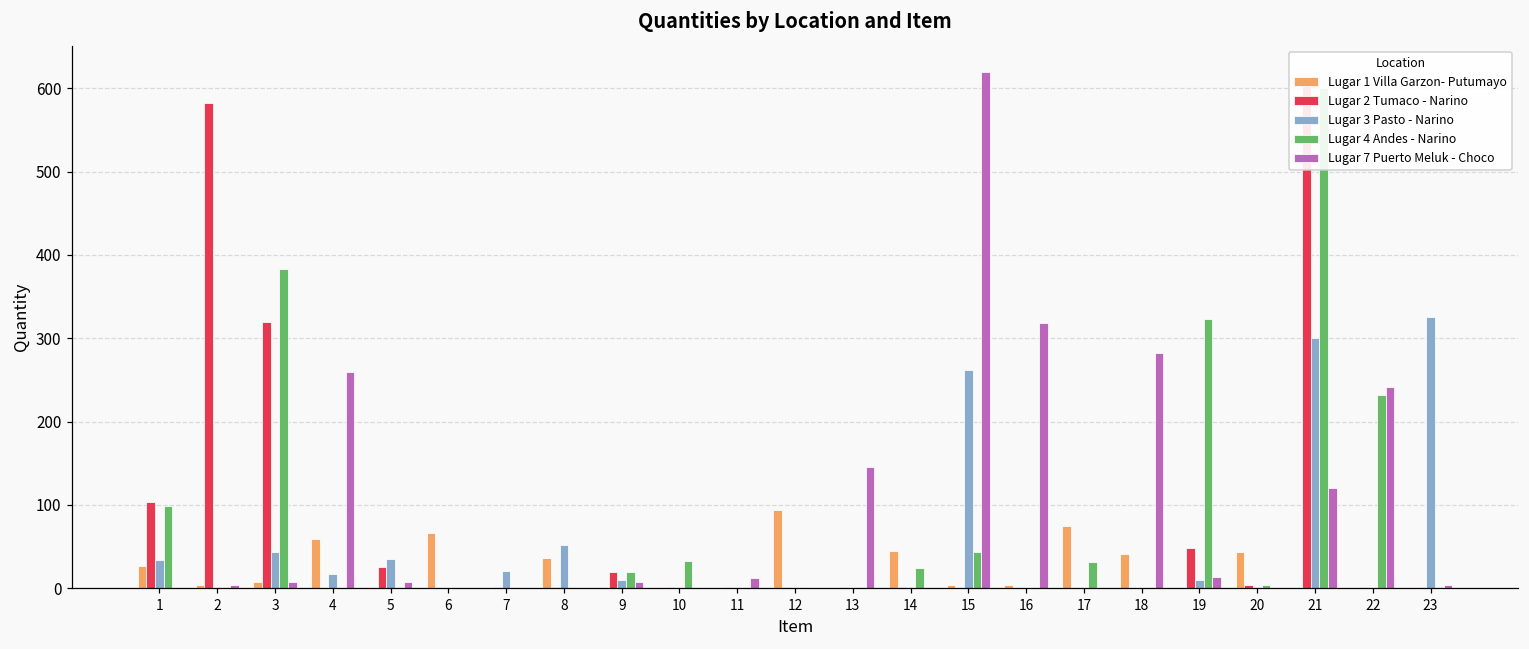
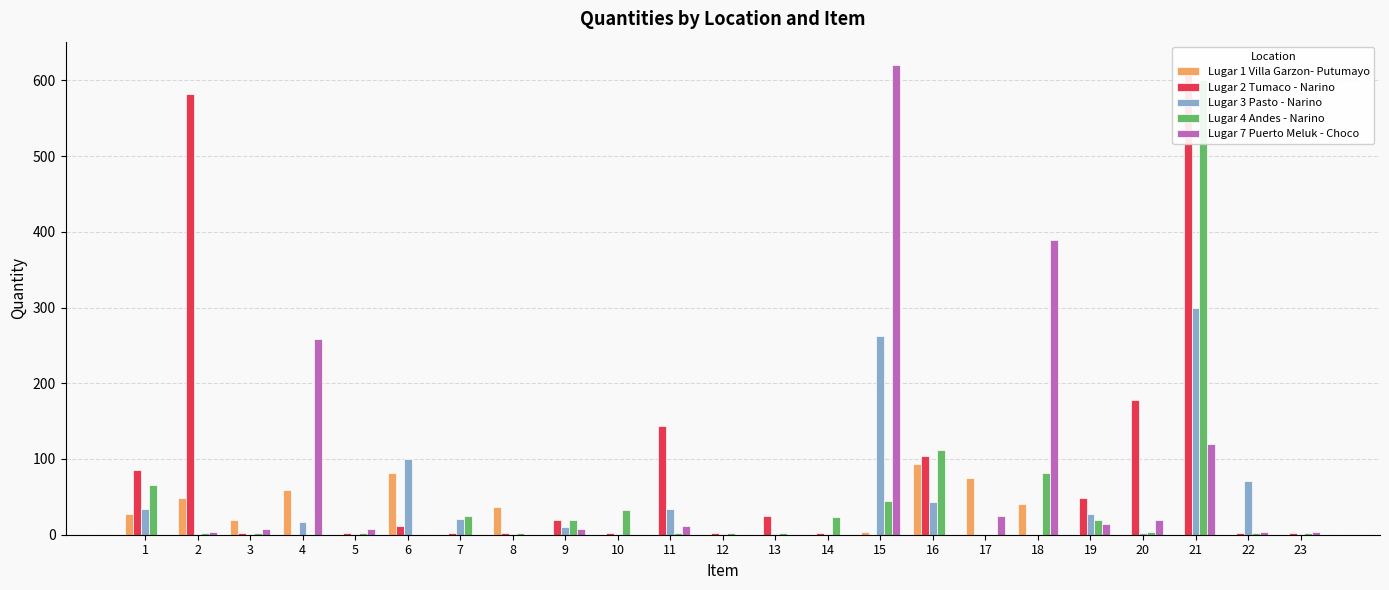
  {
    "Lugar 1 Villa Garzon- Putumayo": {
      "1": 30,
-     "2": 0,
-     "3": 10,
+     "2": 50,
+     "3": 20,
      "4": 60,
      "5": 0,
-     "6": 70,
+     "6": 80,
      "7": 0,
      "8": 40,
      "9": 0,
      "10": 0,
      "11": 0,
-     "12": 90,
+     "12": 0,
      "13": 0,
-     "14": 50,
+     "14": 0,
      "15": 0,
-     "16": 0,
+     "16": 90,
      "17": 80,
      "18": 40,
      "19": 0,
-     "20": 40,
+     "20": 0,
      "21": 0,
      "22": 0,
      "23": 0
    },
    "Lugar 2 Tumaco - Narino": {
-     "1": 100,
+     "1": 90,
      "2": 580,
-     "3": 320,
+     "3": 0,
      "4": 0,
-     "5": 30,
-     "6": 0,
+     "5": 0,
+     "6": 10,
      "9": 20,
-     "11": 0,
-     "13": 0,
+     "11": 140,
+     "13": 30,
      "15": 0,
-     "16": 0,
+     "16": 100,
      "17": 0,
      "18": 0,
      "19": 50,
-     "20": 0
+     "20": 180
    },
    "Lugar 3 Pasto - Narino": {
      "1": 30,
-     "3": 40,
+     "3": 0,
      "4": 20,
-     "5": 40,
-     "6": 0,
+     "5": 0,
+     "6": 100,
      "7": 20,
-     "8": 50,
+     "8": 0,
      "9": 10,
-     "11": 0,
+     "11": 30,
      "15": 260,
-     "16": 0,
+     "16": 40,
      "17": 0,
      "18": 0,
-     "19": 10,
+     "19": 30,
      "21": 300,
-     "22": 0,
-     "23": 330
+     "22": 70,
+     "23": 0
    },
    "Lugar 4 Andes - Narino": {
-     "1": 100,
-     "3": 380,
+     "1": 70,
+     "3": 0,
      "4": 0,
      "6": 0,
-     "7": 0,
+     "7": 30,
      "9": 20,
      "10": 30,
      "14": 20,
      "15": 40,
-     "16": 0,
-     "17": 30,
-     "18": 0,
-     "19": 320,
+     "16": 110,
+     "17": 0,
+     "18": 80,
+     "19": 20,
      "20": 0,
-     "22": 230
+     "22": 0
    },
    "Lugar 7 Puerto Meluk - Choco": {
      "1": 0,
      "2": 0,
      "3": 10,
      "4": 260,
      "5": 10,
      "6": 0,
      "7": 0,
      "8": 0,
      "9": 10,
      "10": 0,
      "11": 10,
      "12": 0,
-     "13": 150,
+     "13": 0,
      "14": 0,
      "15": 620,
-     "16": 320,
-     "17": 0,
-     "18": 280,
+     "16": 0,
+     "17": 30,
+     "18": 390,
      "19": 10,
-     "20": 0,
+     "20": 20,
      "21": 120,
-     "22": 240,
+     "22": 0,
      "23": 0
    }
  }
